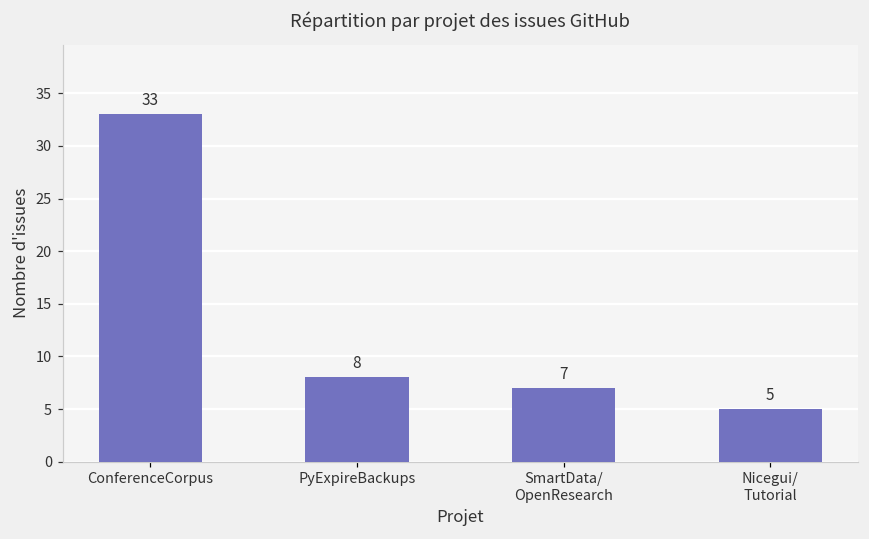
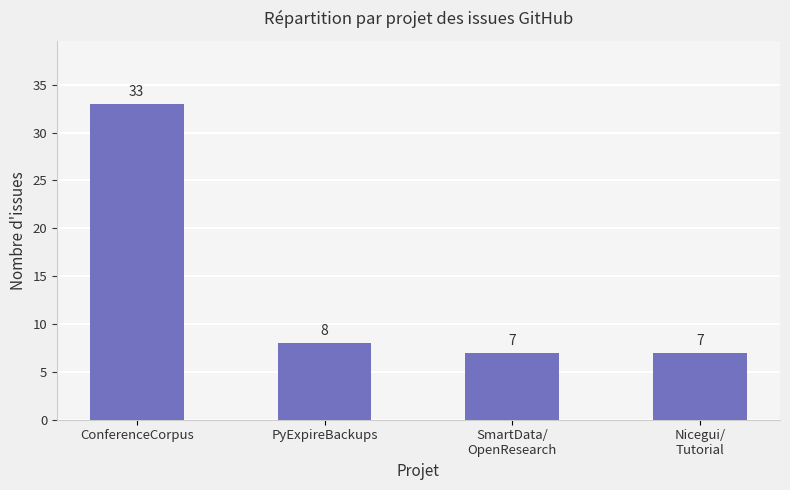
  {
    "ConferenceCorpus": 33,
    "PyExpireBackups": 8,
    "SmartData/ OpenResearch": 7,
-   "Nicegui/ Tutorial": 5
+   "Nicegui/ Tutorial": 7
  }
